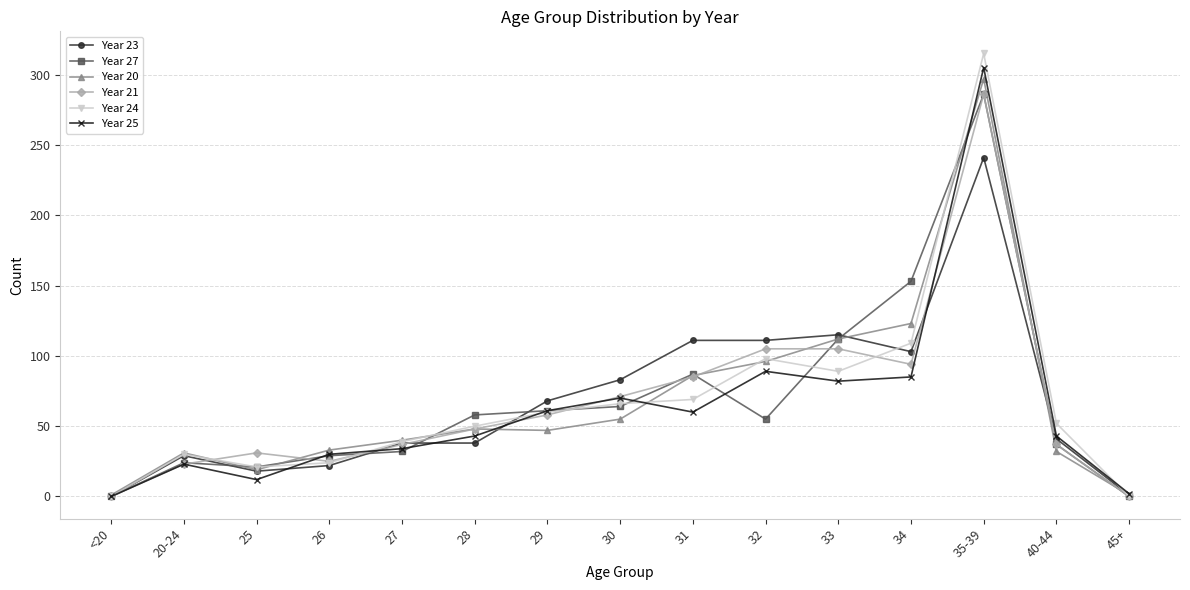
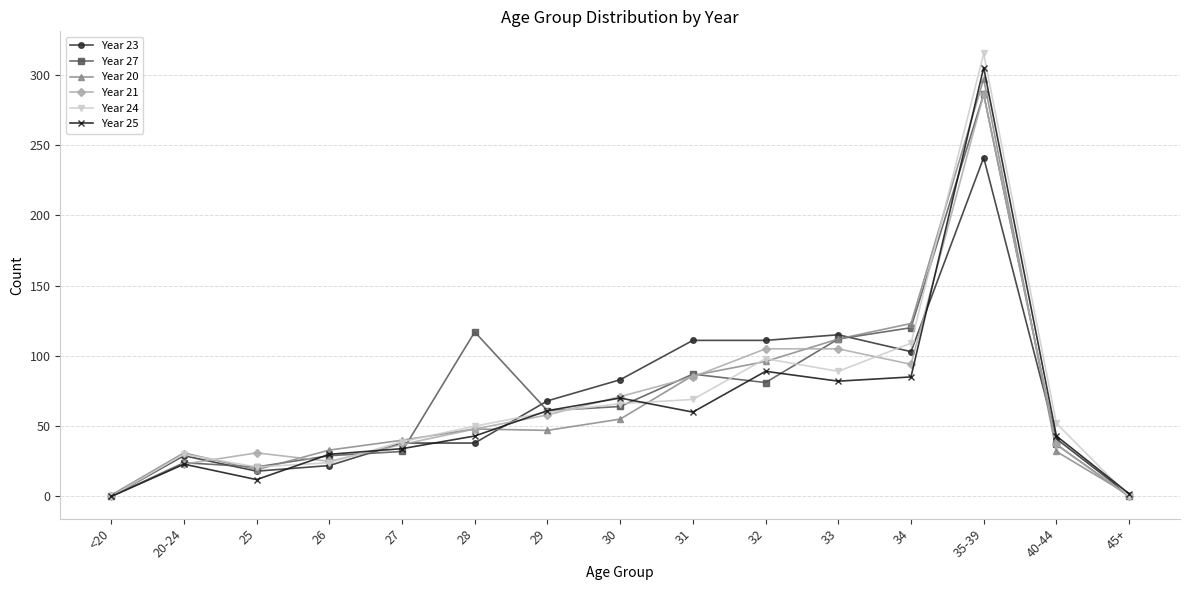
  {
    "Year 27": {
      "27": 32,
-     "28": 58,
+     "28": 117,
      "30": 64,
-     "32": 55,
-     "34": 153
+     "32": 81,
+     "34": 120
    }
  }
